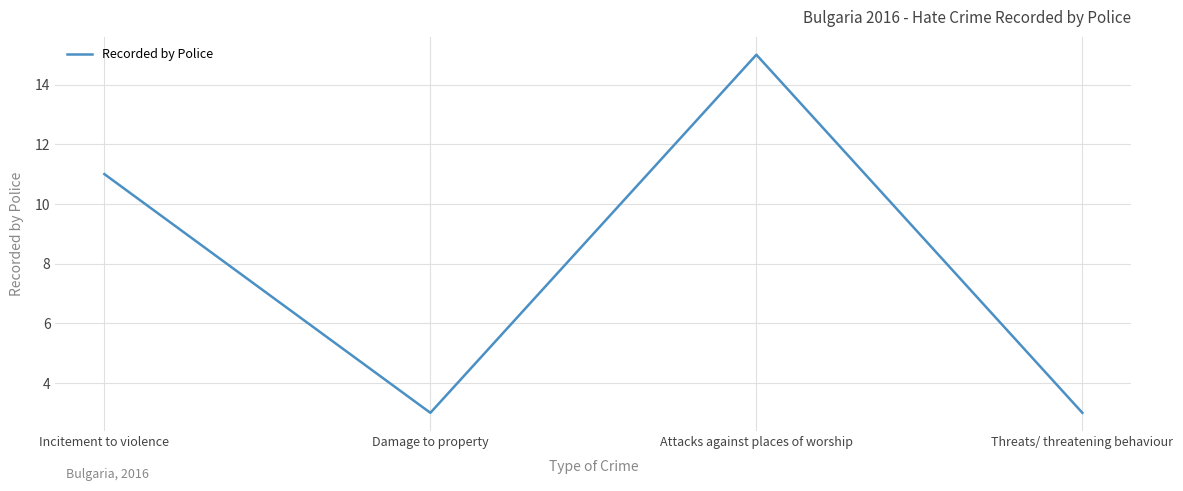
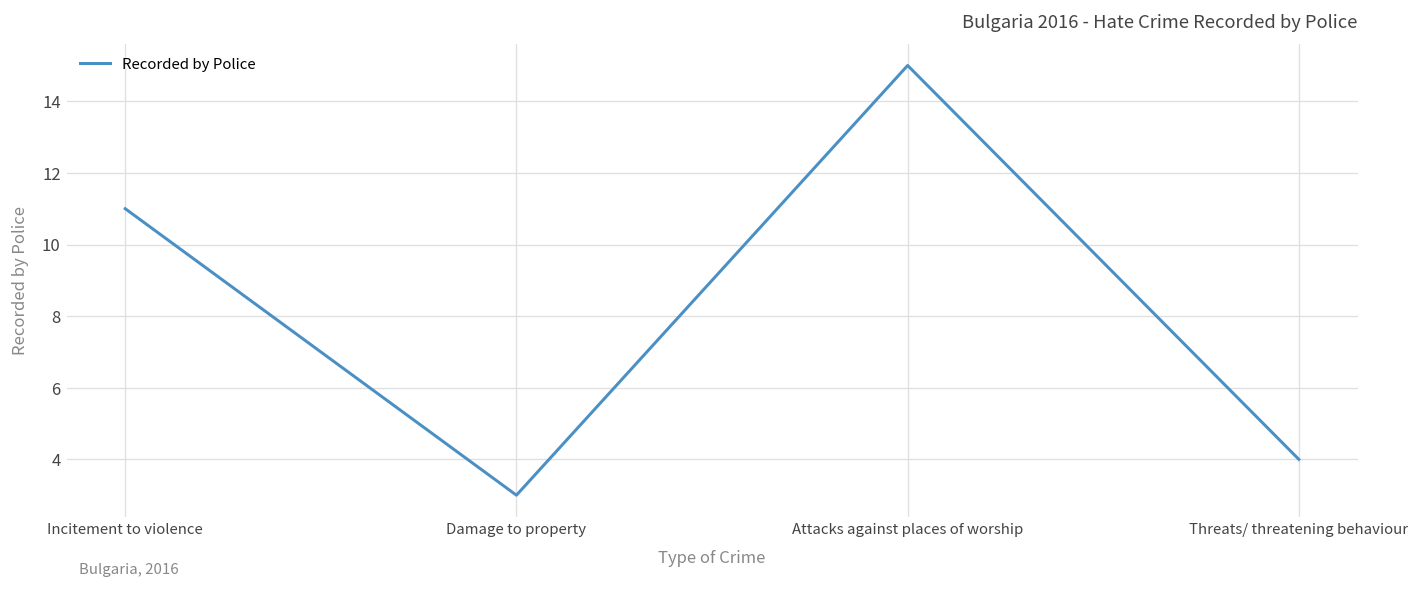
  {
    "Incitement to violence": 11,
    "Damage to property": 3,
    "Attacks against places of worship": 15,
-   "Threats/ threatening behaviour": 3
+   "Threats/ threatening behaviour": 4
  }
